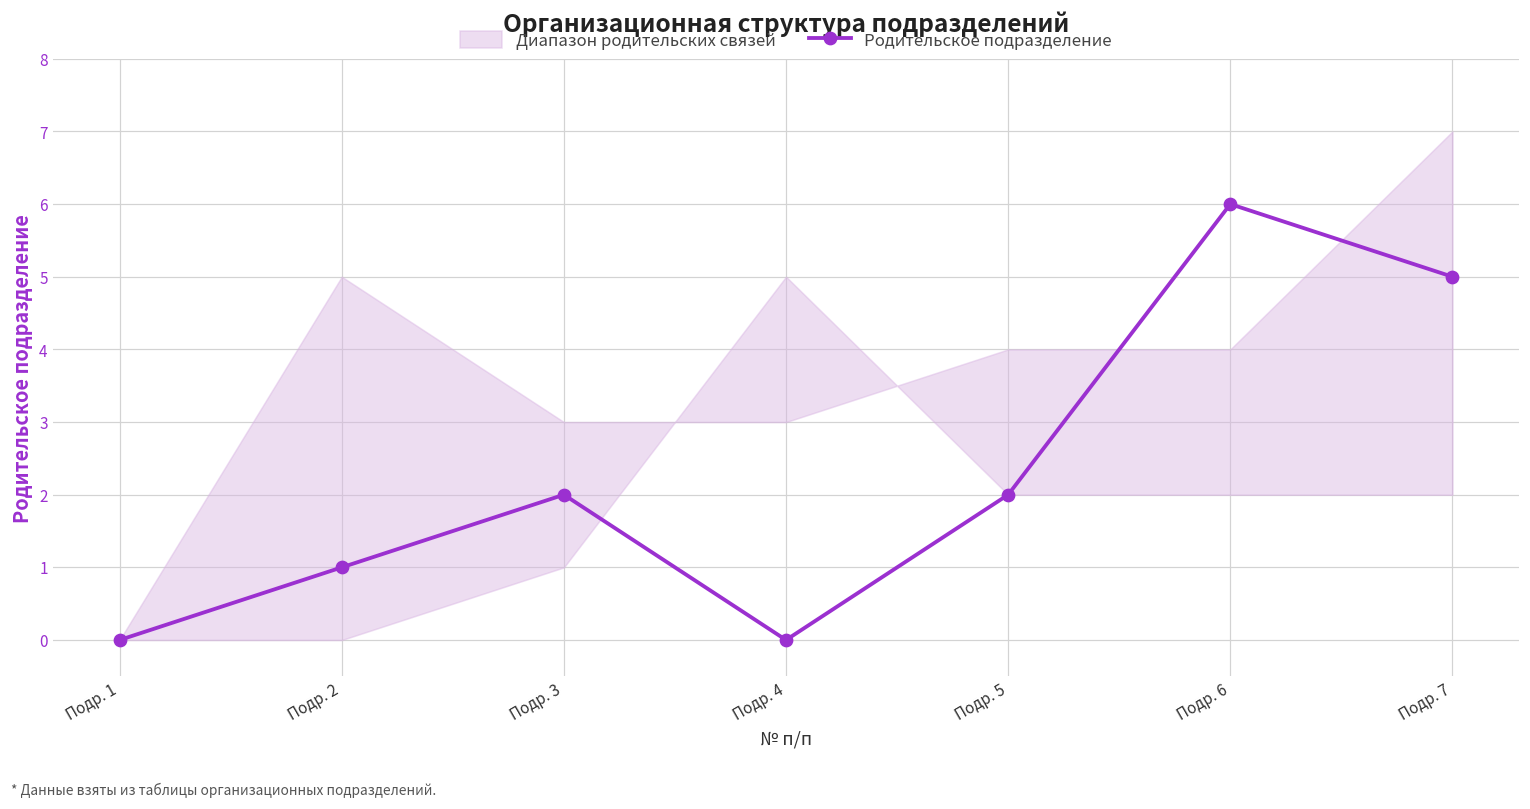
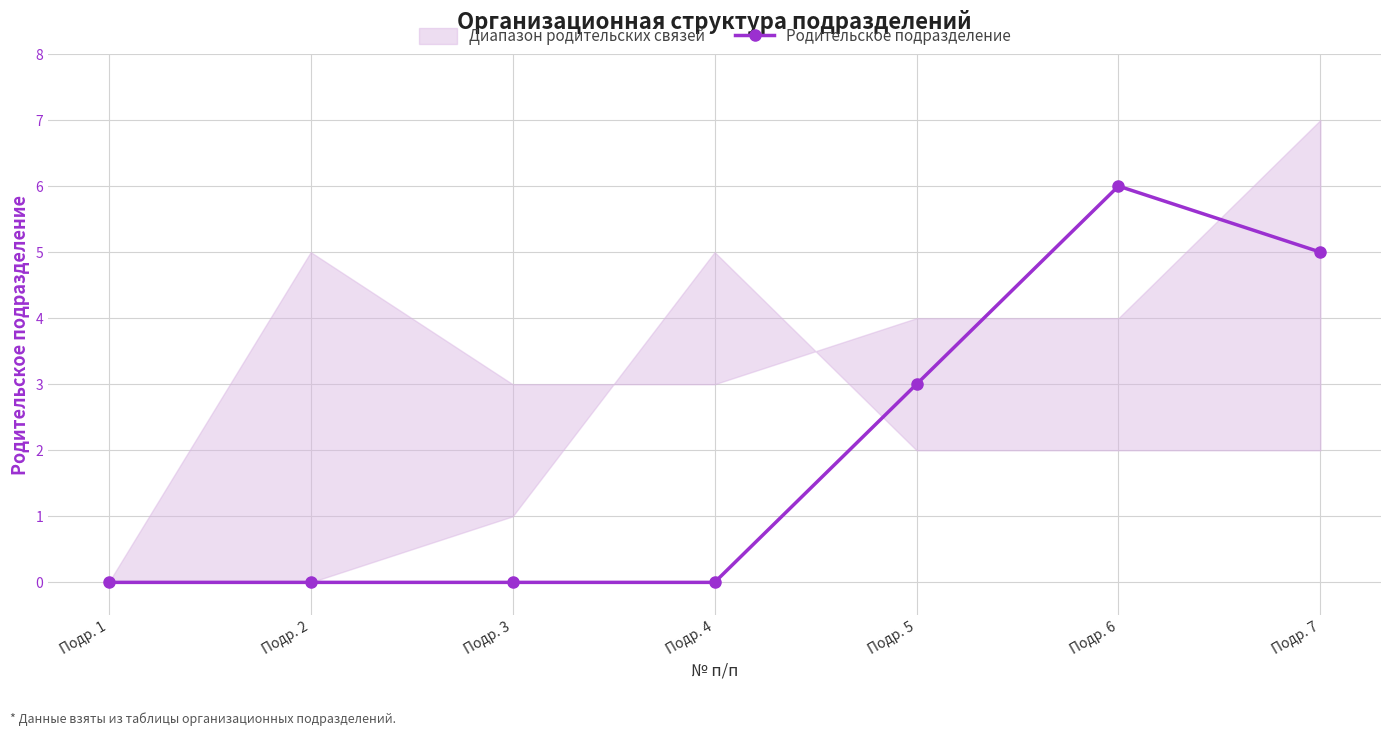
  {
    "Родительское подразделение": {
-     "Подр. 2": 1,
-     "Подр. 3": 2,
+     "Подр. 2": 0,
+     "Подр. 3": 0,
      "Подр. 4": 0,
-     "Подр. 5": 2,
+     "Подр. 5": 3,
      "Подр. 6": 6,
      "Подр. 7": 5
    }
  }
